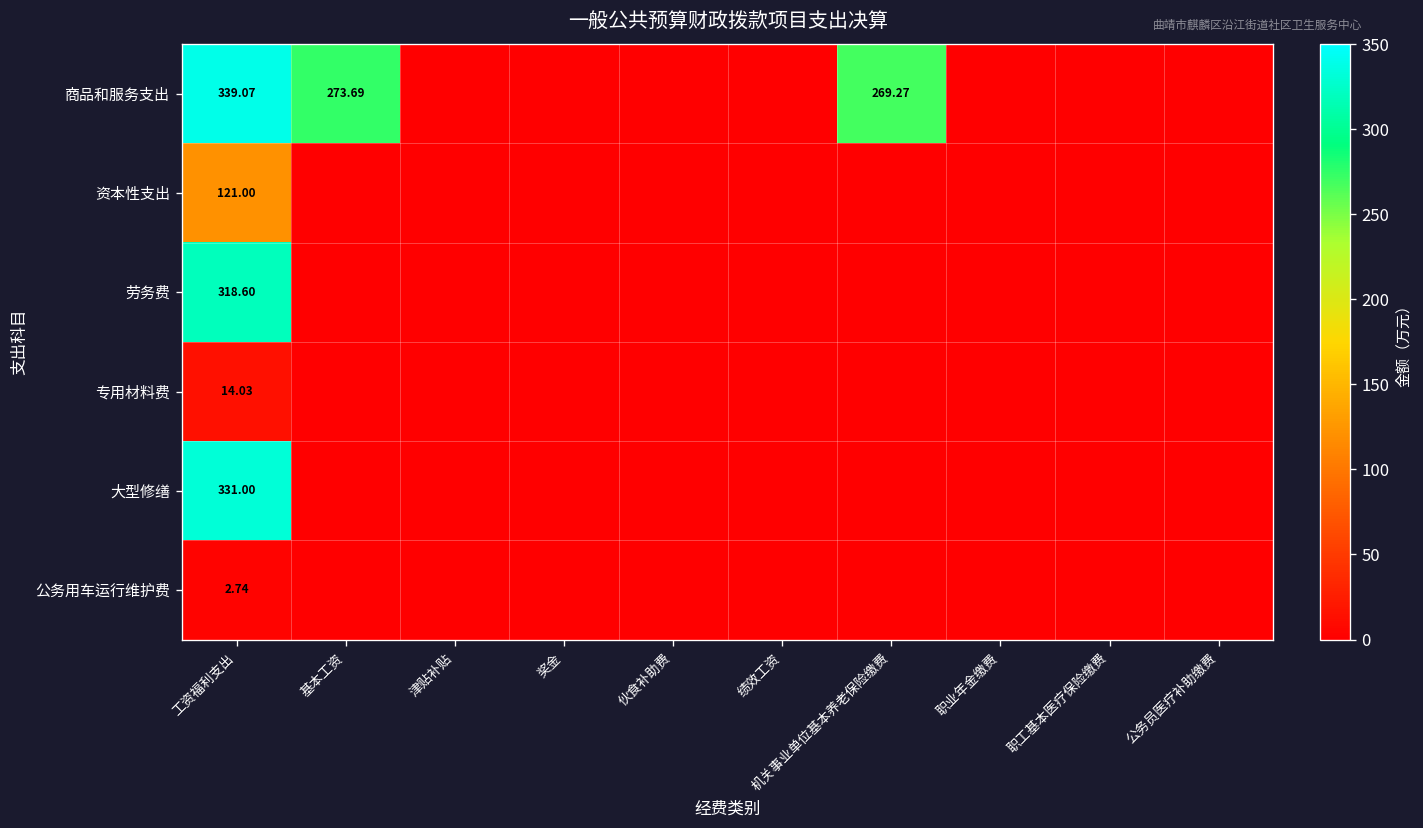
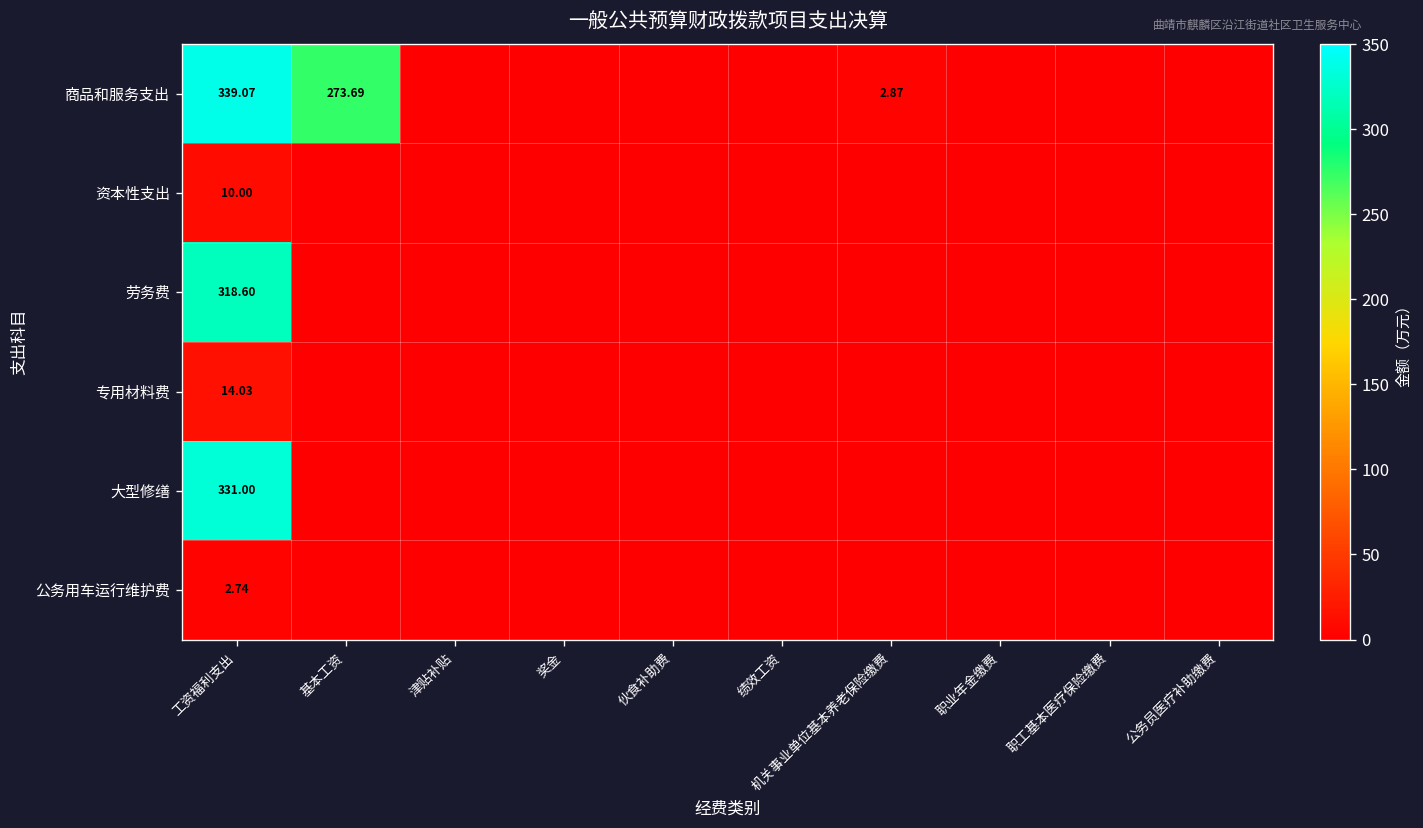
  {
    "商品和服务支出": {
      "工资福利支出": 339.07,
      "基本工资": 273.69,
-     "机关事业单位基本养老保险缴费": 269.27
+     "机关事业单位基本养老保险缴费": 2.87
    },
    "资本性支出": {
-     "工资福利支出": 121.00
+     "工资福利支出": 10.00
    },
    "劳务费": {
      "工资福利支出": 318.60
    },
    "专用材料费": {
      "工资福利支出": 14.03
    },
    "大型修缮": {
      "工资福利支出": 331.00
    },
    "公务用车运行维护费": {
      "工资福利支出": 2.74
    }
  }
